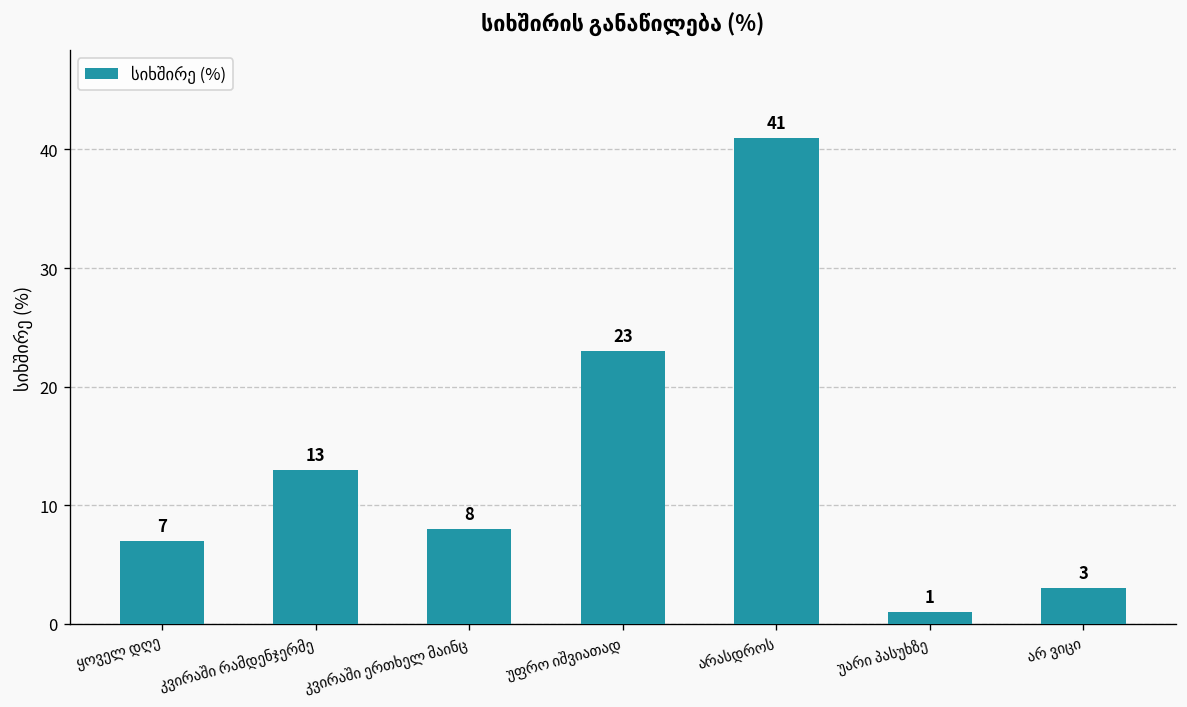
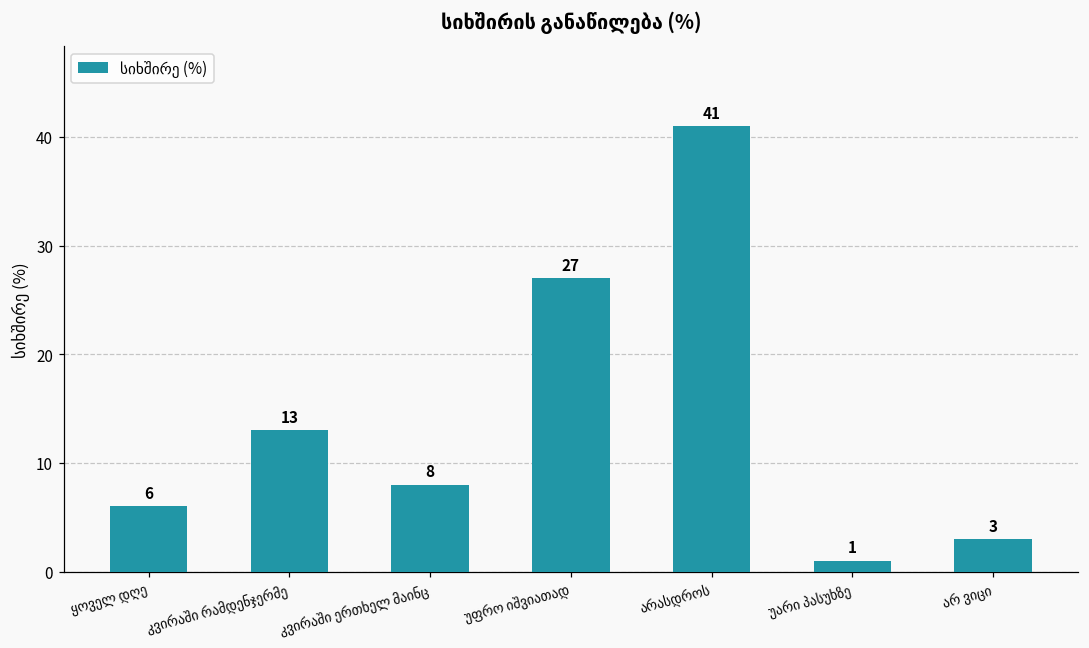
  {
-   "ყოველ დღე": 7,
+   "ყოველ დღე": 6,
    "კვირაში რამდენჯერმე": 13,
    "კვირაში ერთხელ მაინც": 8,
-   "უფრო იშვიათად": 23,
+   "უფრო იშვიათად": 27,
    "არასდროს": 41,
    "უარი პასუხზე": 1,
    "არ ვიცი": 3
  }
